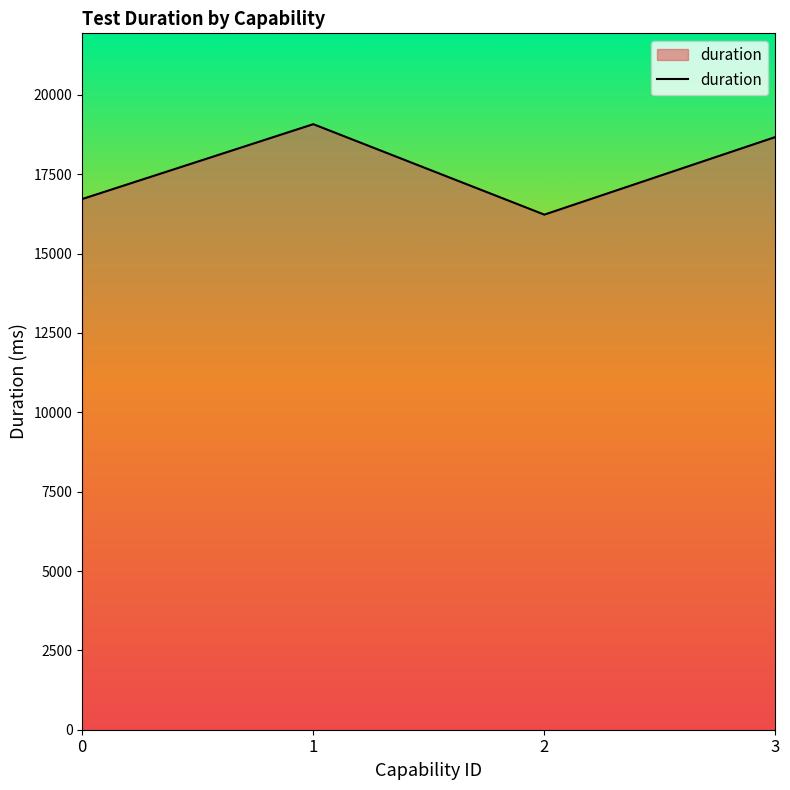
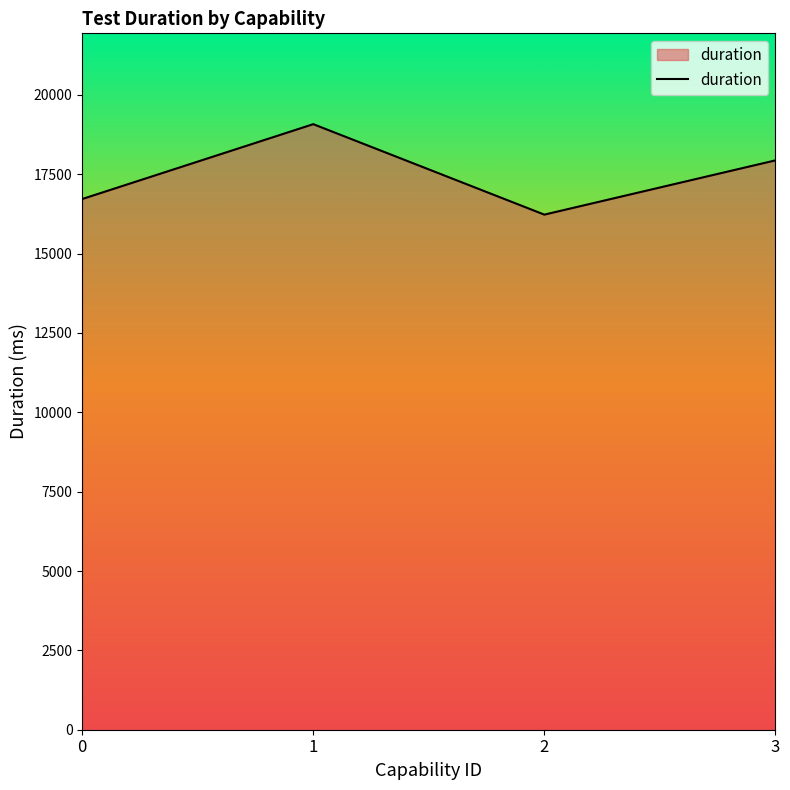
  {
    "0": 16700,
    "1": 19100,
    "2": 16200,
-   "3": 18700
+   "3": 17900
  }
